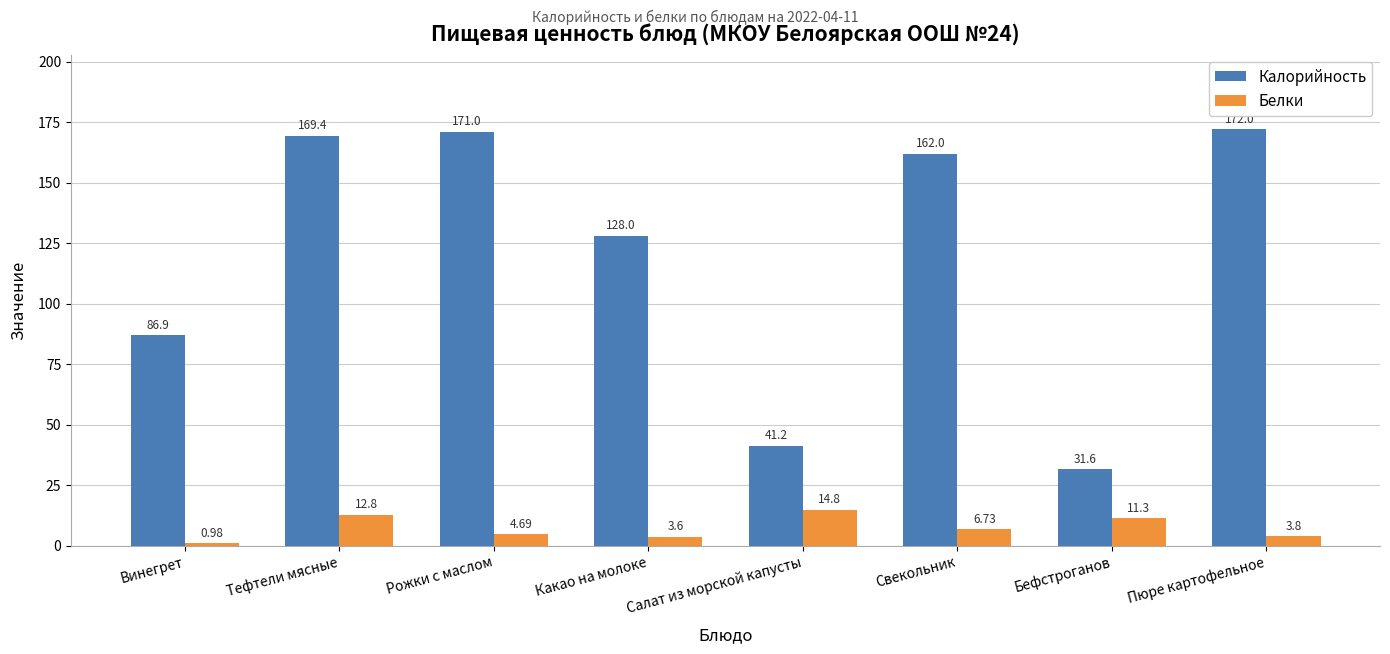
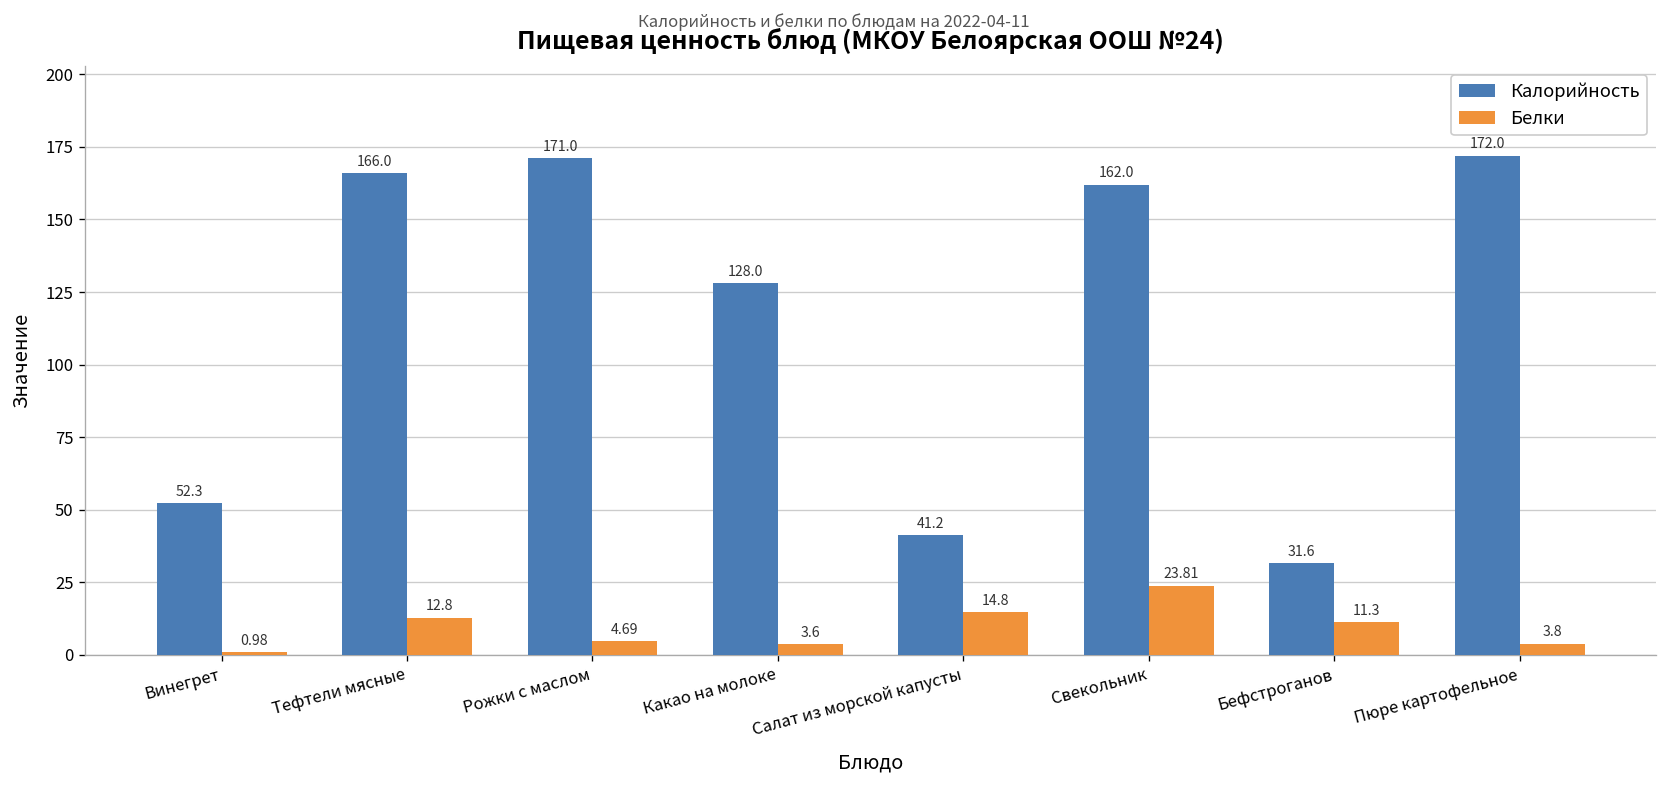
  {
    "Калорийность": {
-     "Винегрет": 86.9,
-     "Тефтели мясные": 169.4,
+     "Винегрет": 52.3,
+     "Тефтели мясные": 166.0,
      "Рожки с маслом": 171.0,
      "Какао на молоке": 128.0,
      "Салат из морской капусты": 41.2,
      "Свекольник": 162.0,
      "Бефстроганов": 31.6
    },
    "Белки": {
      "Винегрет": 0.98,
      "Тефтели мясные": 12.8,
      "Рожки с маслом": 4.69,
      "Какао на молоке": 3.6,
      "Салат из морской капусты": 14.8,
-     "Свекольник": 6.73,
+     "Свекольник": 23.81,
      "Бефстроганов": 11.3,
      "Пюре картофельное": 3.8
    }
  }
